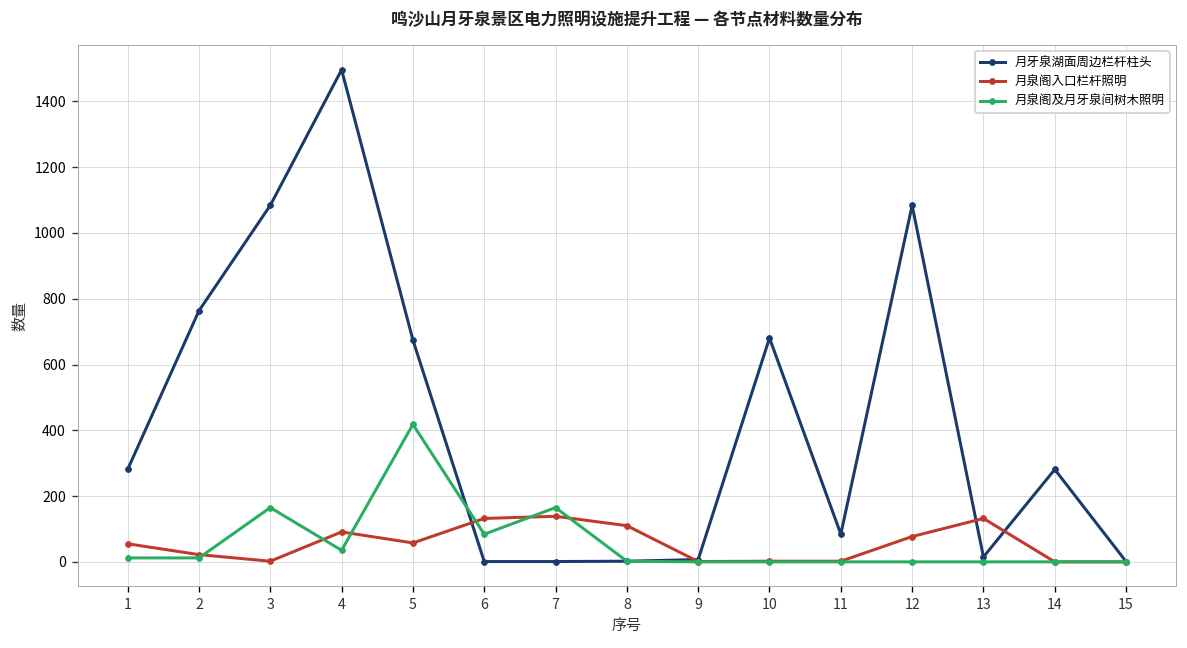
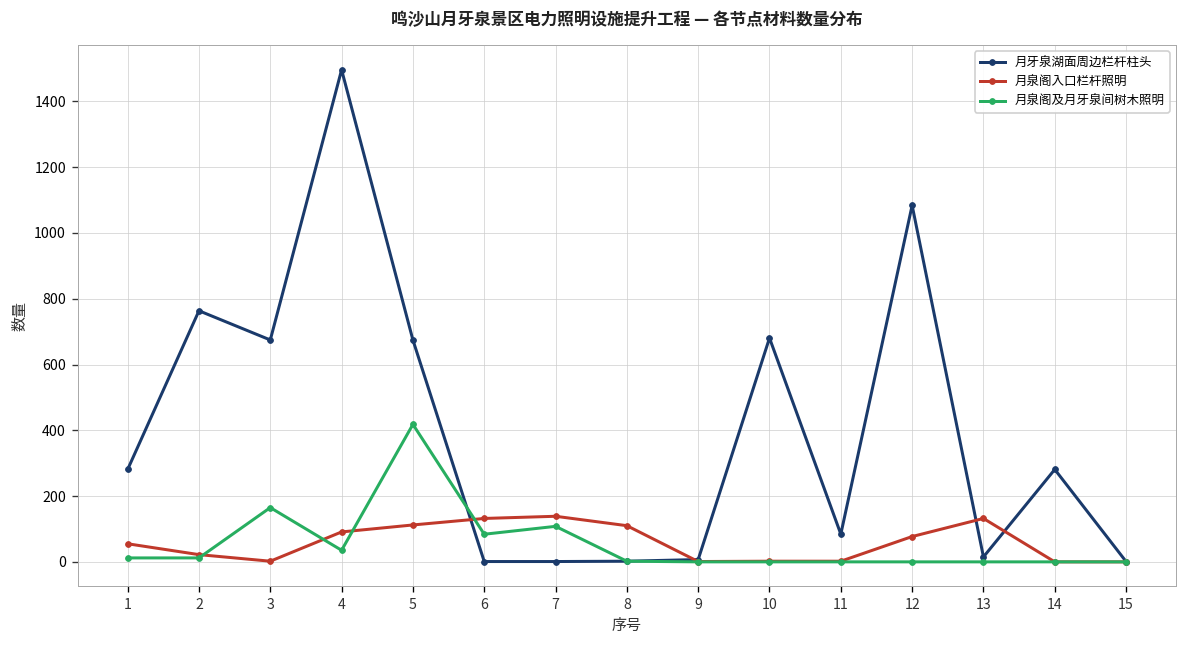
  {
    "月牙泉湖面周边栏杆柱头": {
      "1": 280,
      "2": 760,
-     "3": 1080,
+     "3": 670,
      "4": 1500,
      "5": 670,
      "6": 0,
      "7": 0,
      "10": 680,
      "11": 80,
      "12": 1080,
      "13": 20,
      "14": 280
    },
    "月泉阁入口栏杆照明": {
      "1": 60,
      "2": 20,
      "3": 0,
      "4": 90,
-     "5": 60,
+     "5": 110,
      "6": 130,
      "7": 140,
      "8": 110,
      "12": 80,
      "13": 130
    },
    "月泉阁及月牙泉间树木照明": {
      "1": 10,
      "2": 10,
      "3": 170,
      "4": 40,
      "5": 420,
      "6": 80,
-     "7": 170,
+     "7": 110,
      "12": 0,
      "13": 0
    }
  }
